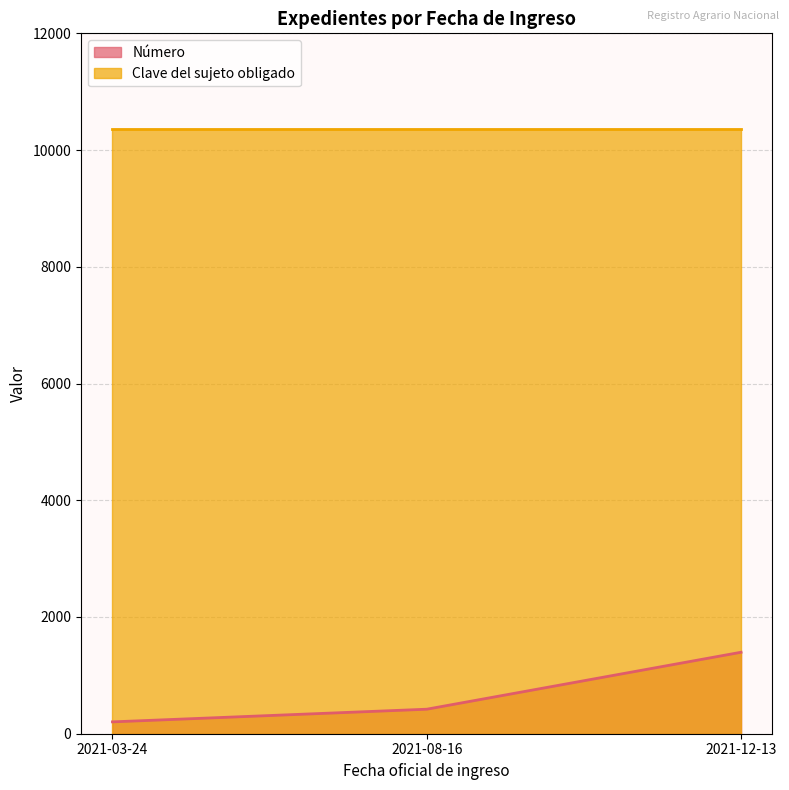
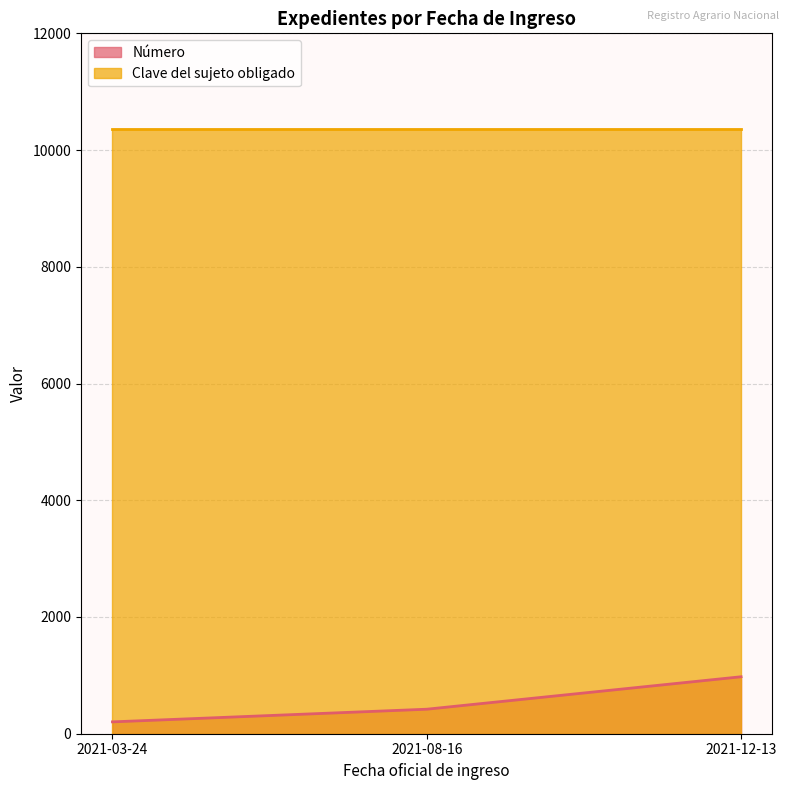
  {
    "Número": {
      "2021-03-24": 200,
      "2021-08-16": 400,
-     "2021-12-13": 1400
+     "2021-12-13": 1000
    },
    "Clave del sujeto obligado": {
      "2021-03-24": 10400,
      "2021-08-16": 10400,
      "2021-12-13": 10400
    }
  }
